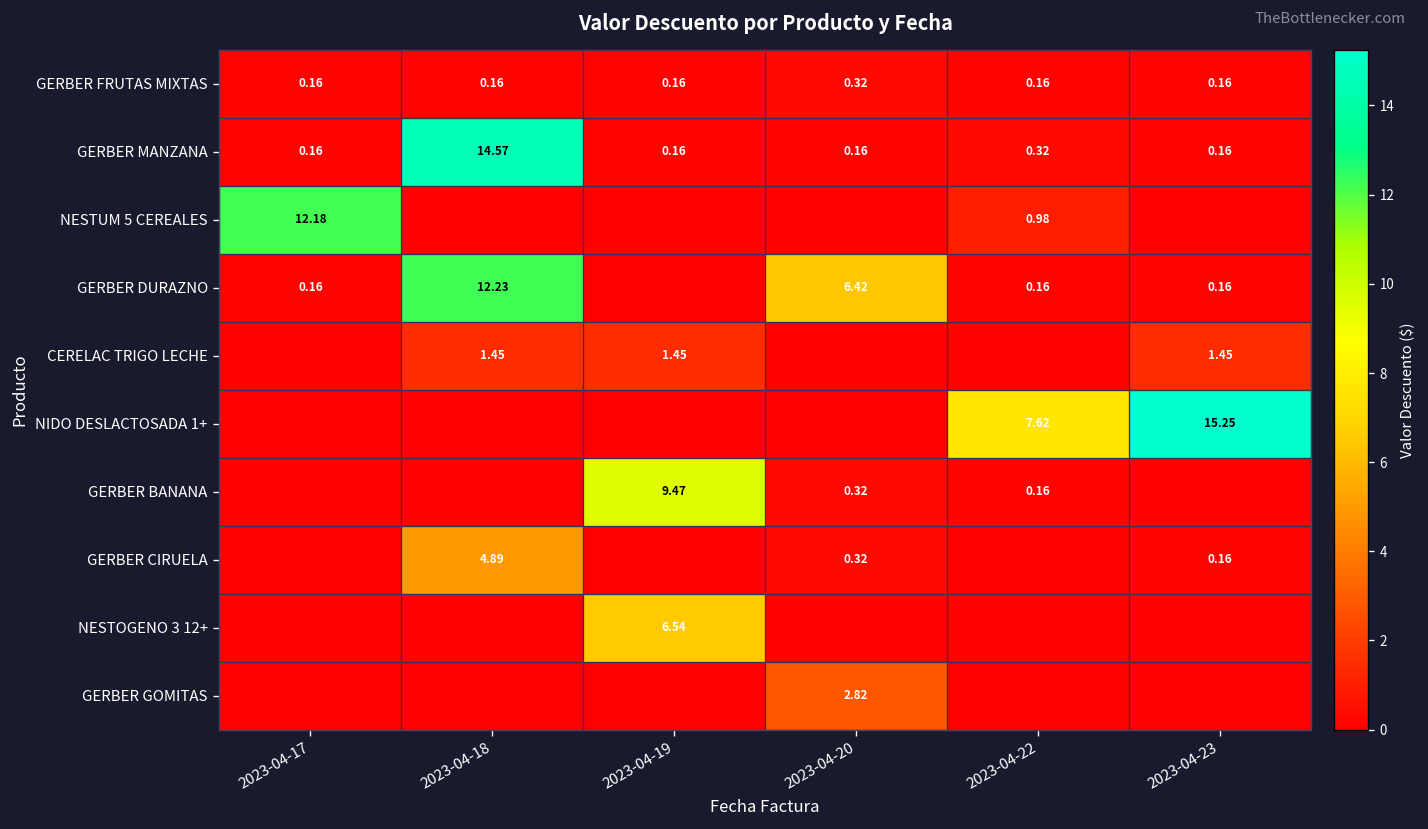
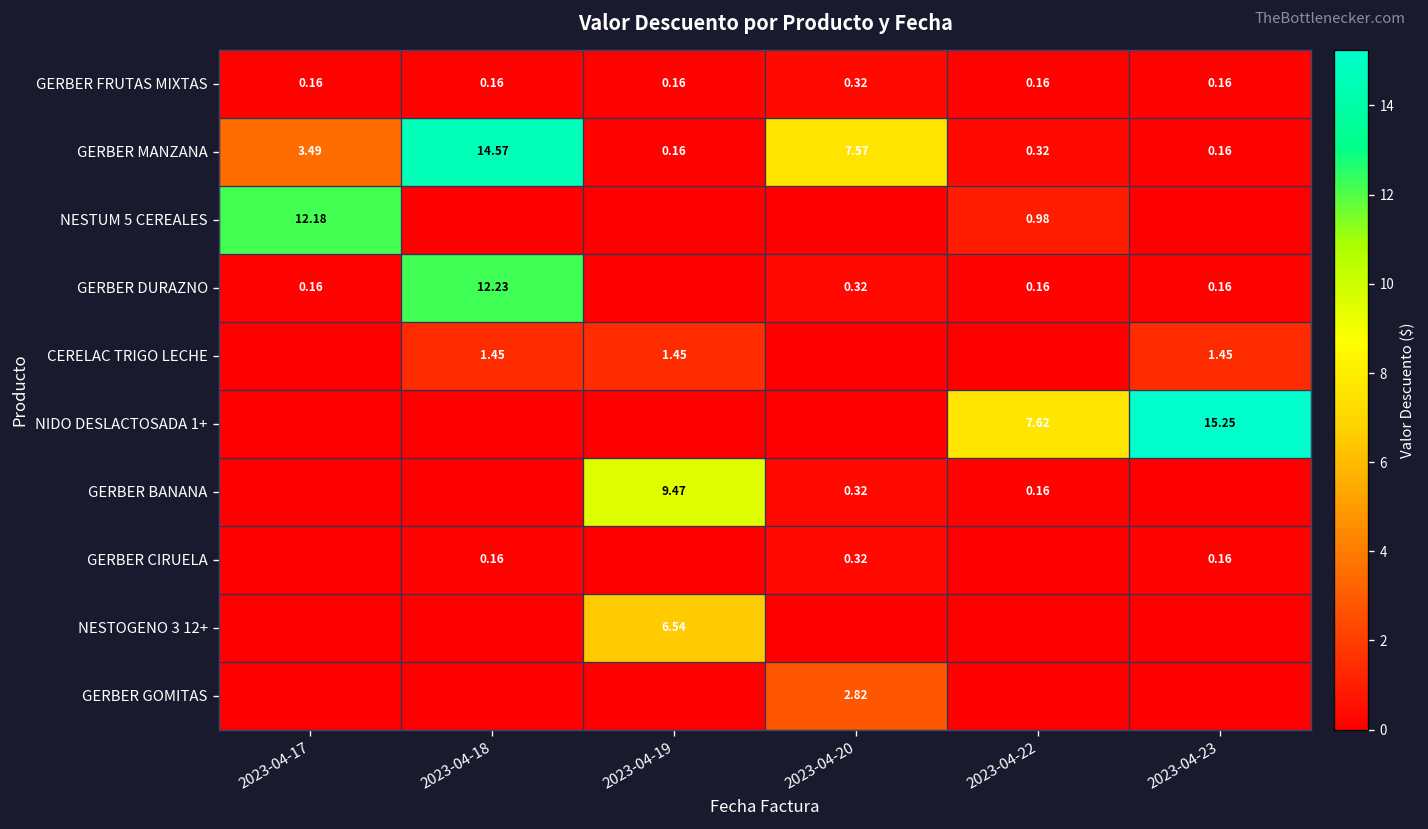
  {
    "GERBER FRUTAS MIXTAS": {
      "2023-04-17": 0.16,
      "2023-04-18": 0.16,
      "2023-04-19": 0.16,
      "2023-04-20": 0.32,
      "2023-04-22": 0.16,
      "2023-04-23": 0.16
    },
    "GERBER MANZANA": {
-     "2023-04-17": 0.16,
+     "2023-04-17": 3.49,
      "2023-04-18": 14.57,
      "2023-04-19": 0.16,
-     "2023-04-20": 0.16,
+     "2023-04-20": 7.57,
      "2023-04-22": 0.32,
      "2023-04-23": 0.16
    },
    "NESTUM 5 CEREALES": {
      "2023-04-17": 12.18,
      "2023-04-22": 0.98
    },
    "GERBER DURAZNO": {
      "2023-04-17": 0.16,
      "2023-04-18": 12.23,
-     "2023-04-20": 6.42,
+     "2023-04-20": 0.32,
      "2023-04-22": 0.16,
      "2023-04-23": 0.16
    },
    "CERELAC TRIGO LECHE": {
      "2023-04-18": 1.45,
      "2023-04-19": 1.45,
      "2023-04-23": 1.45
    },
    "NIDO DESLACTOSADA 1+": {
      "2023-04-22": 7.62,
      "2023-04-23": 15.25
    },
    "GERBER BANANA": {
      "2023-04-19": 9.47,
      "2023-04-20": 0.32,
      "2023-04-22": 0.16
    },
    "GERBER CIRUELA": {
-     "2023-04-18": 4.89,
+     "2023-04-18": 0.16,
      "2023-04-20": 0.32,
      "2023-04-23": 0.16
    },
    "NESTOGENO 3 12+": {
      "2023-04-19": 6.54
    },
    "GERBER GOMITAS": {
      "2023-04-20": 2.82
    }
  }
